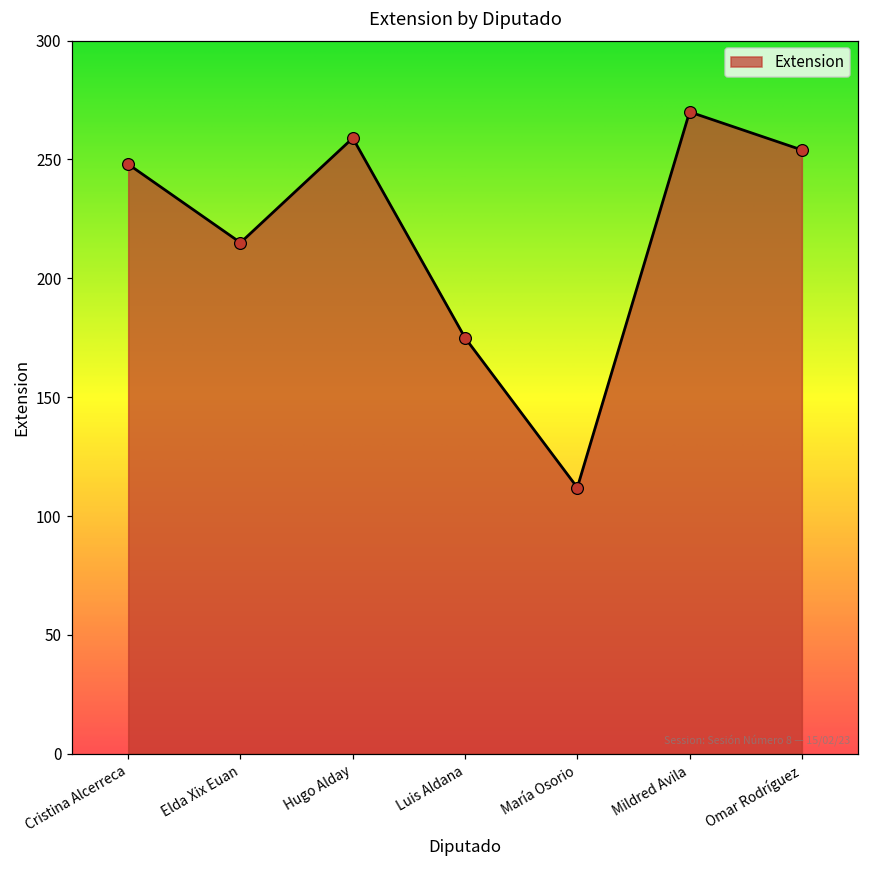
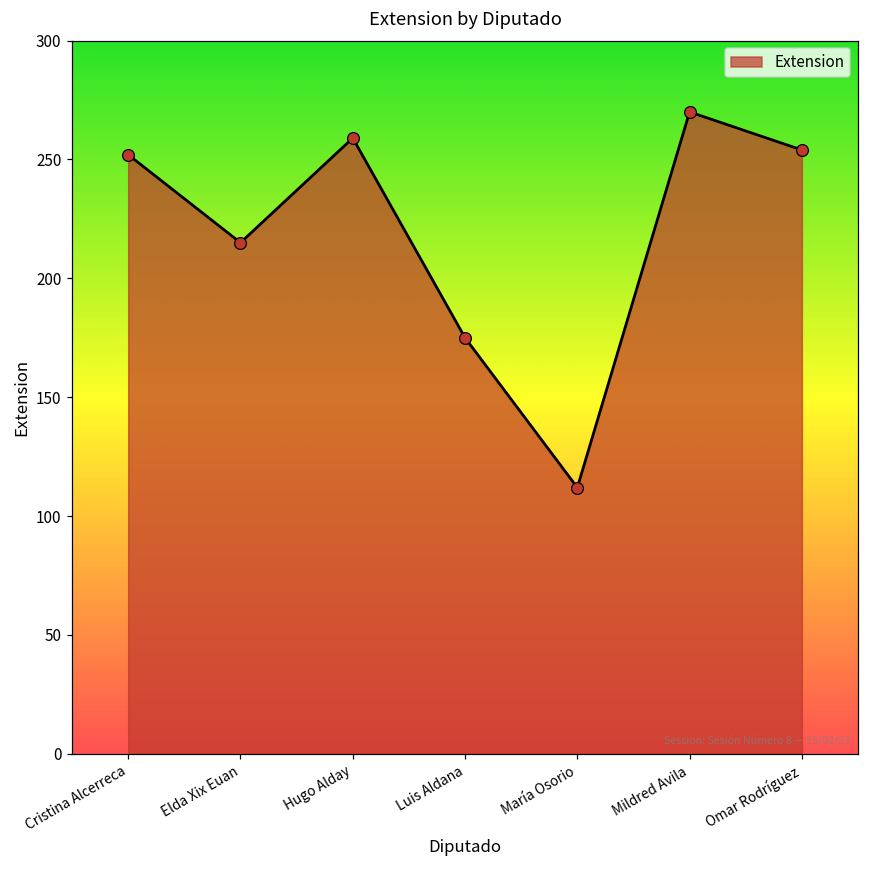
  {
-   "Cristina Alcerreca": 248,
+   "Cristina Alcerreca": 252,
    "Elda Xix Euan": 215,
    "Hugo Alday": 259,
    "Luis Aldana": 175,
    "María Osorio": 112,
    "Mildred Avila": 270,
    "Omar Rodríguez": 254
  }
